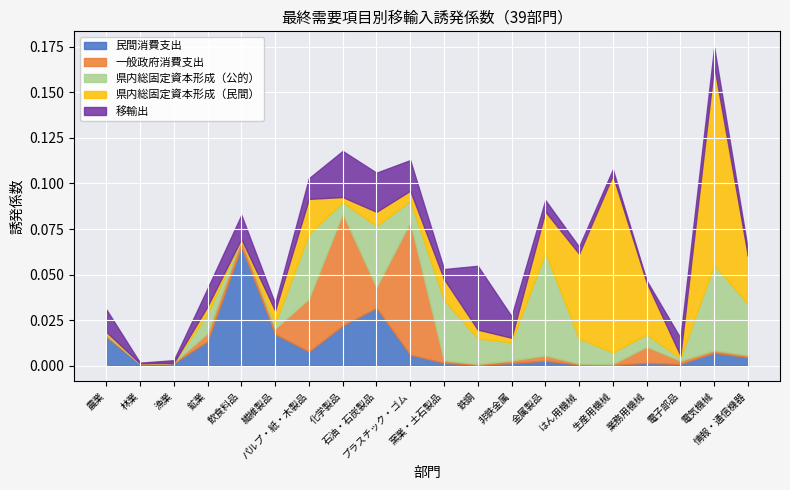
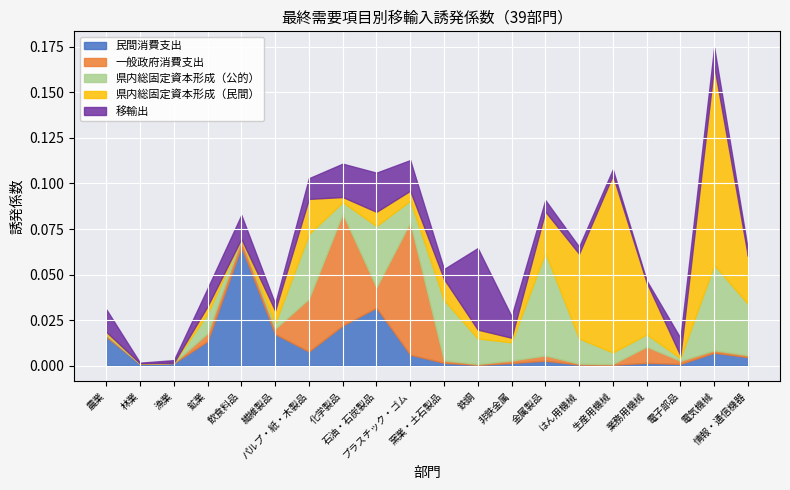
  {
    "民間消費支出": {
      "鉱業": 0.013,
      "飲食料品": 0.065,
      "繊維製品": 0.017,
      "パルプ・紙・木製品": 0.008,
      "化学製品": 0.022,
      "石油・石炭製品": 0.032,
      "プラスチック・ゴム": 0.006,
      "金属製品": 0.003,
      "業務用機械": 0.001
    },
    "一般政府消費支出": {
      "鉱業": 0.004,
      "繊維製品": 0.003,
      "パルプ・紙・木製品": 0.029,
      "化学製品": 0.061,
      "石油・石炭製品": 0.011,
      "プラスチック・ゴム": 0.073,
      "金属製品": 0.003,
      "業務用機械": 0.009,
      "電子部品": 0.002
    },
    "県内総固定資本形成（公的）": {
      "鉱業": 0.011,
      "繊維製品": 0.003,
      "パルプ・紙・木製品": 0.036,
      "化学製品": 0.006,
      "石油・石炭製品": 0.034,
      "プラスチック・ゴム": 0.012,
      "窯業・土石製品": 0.033,
      "鉄鋼": 0.014,
      "非鉄金属": 0.010,
      "金属製品": 0.057,
      "はん用機械": 0.014,
      "生産用機械": 0.006,
      "業務用機械": 0.007,
      "電子部品": 0.001,
      "電気機械": 0.047,
      "情報・通信機器": 0.028
    },
    "県内総固定資本形成（民間）": {
      "鉱業": 0.004,
      "繊維製品": 0.007,
      "パルプ・紙・木製品": 0.019,
      "化学製品": 0.003,
      "石油・石炭製品": 0.008,
      "プラスチック・ゴム": 0.005,
      "窯業・土石製品": 0.012,
      "鉄鋼": 0.005,
      "非鉄金属": 0.003,
      "金属製品": 0.023,
      "はん用機械": 0.047,
      "生産用機械": 0.097,
      "電子部品": 0.001,
      "電気機械": 0.109,
      "情報・通信機器": 0.026
    },
    "移輸出": {
      "農業": 0.012,
      "漁業": 0.001,
      "鉱業": 0.010,
      "飲食料品": 0.013,
      "繊維製品": 0.004,
      "パルプ・紙・木製品": 0.011,
-     "化学製品": 0.025,
+     "化学製品": 0.018,
      "石油・石炭製品": 0.021,
      "プラスチック・ゴム": 0.017,
      "窯業・土石製品": 0.005,
-     "鉄鋼": 0.035,
+     "鉄鋼": 0.045,
      "非鉄金属": 0.012,
      "金属製品": 0.006,
      "はん用機械": 0.004,
      "生産用機械": 0.003,
      "電子部品": 0.010,
      "電気機械": 0.010,
      "情報・通信機器": 0.003
    }
  }
